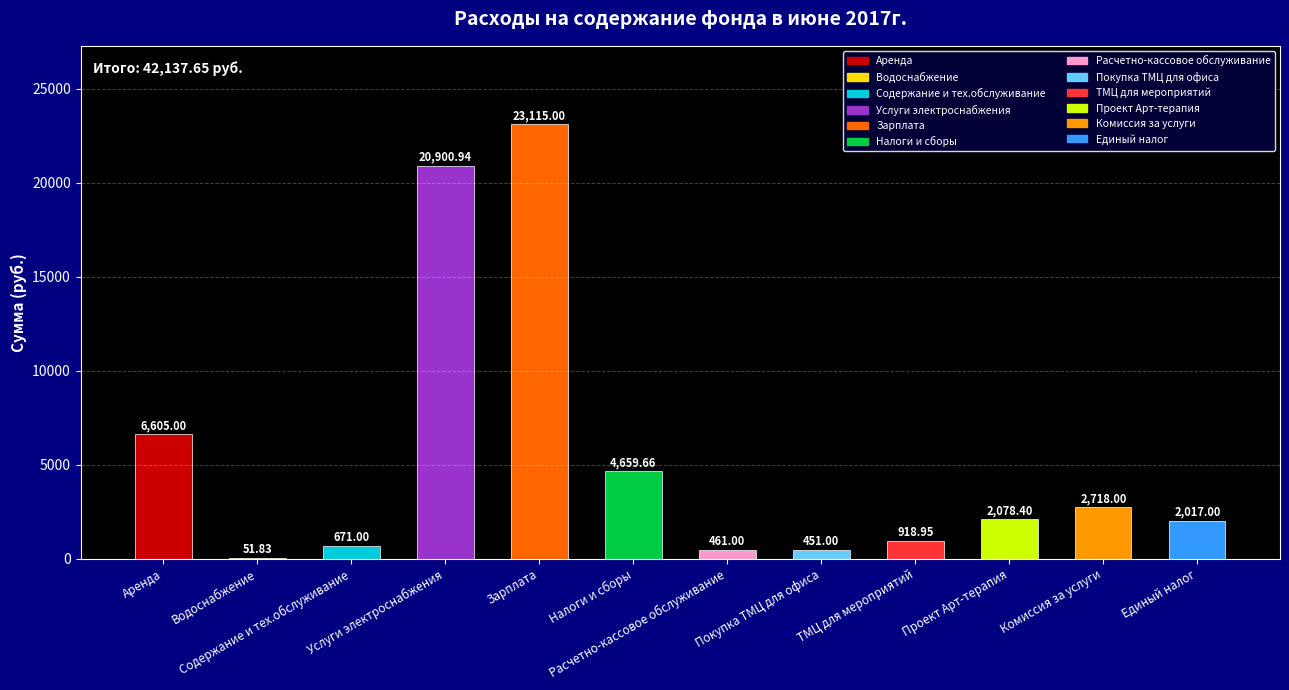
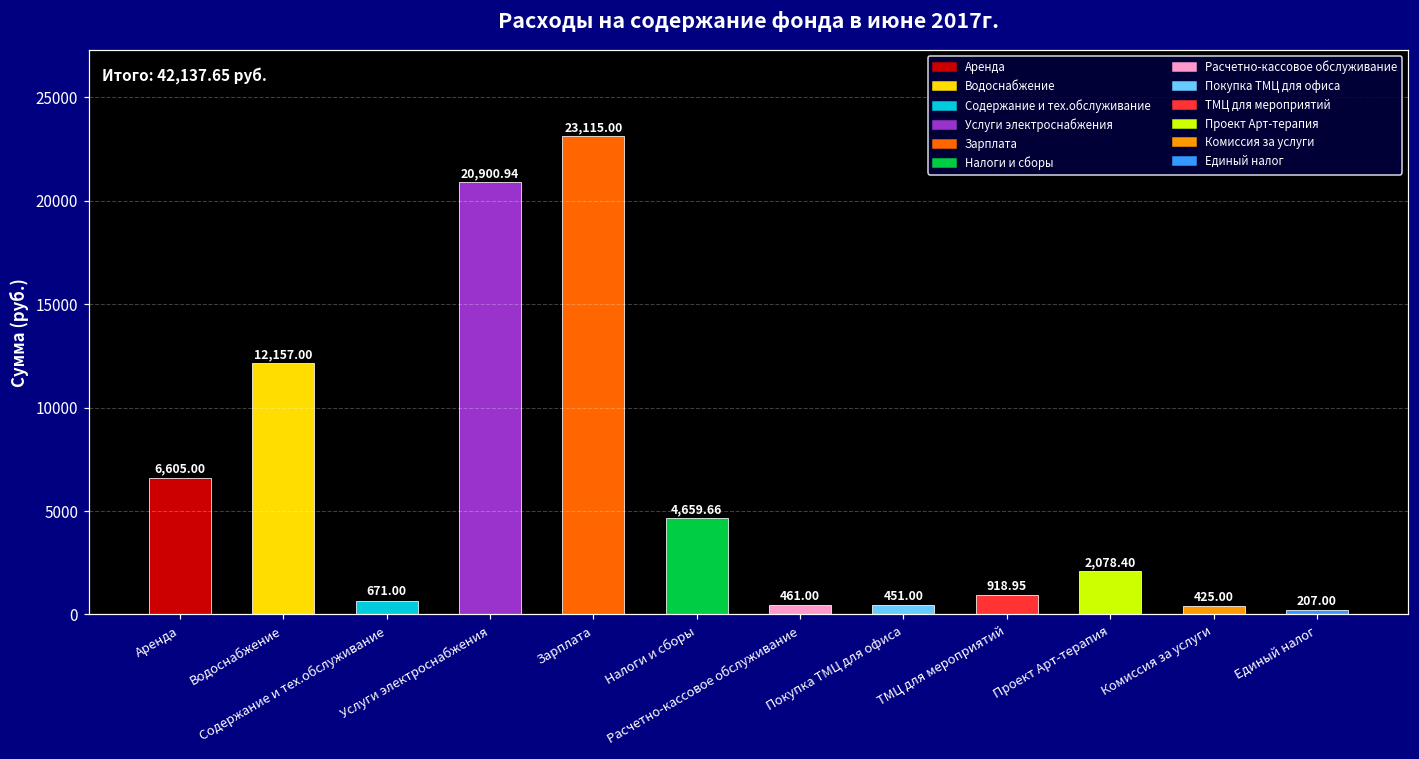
  {
    "Аренда": "6,605.00",
-   "Водоснабжение": "51.83",
+   "Водоснабжение": "12,157.00",
    "Содержание и тех.обслуживание": "671.00",
    "Услуги электроснабжения": "20,900.94",
    "Зарплата": "23,115.00",
    "Налоги и сборы": "4,659.66",
    "Расчетно-кассовое обслуживание": "461.00",
    "Покупка ТМЦ для офиса": "451.00",
    "ТМЦ для мероприятий": "918.95",
    "Проект Арт-терапия": "2,078.40",
-   "Комиссия за услуги": "2,718.00",
-   "Единый налог": "2,017.00"
+   "Комиссия за услуги": "425.00",
+   "Единый налог": "207.00"
  }
